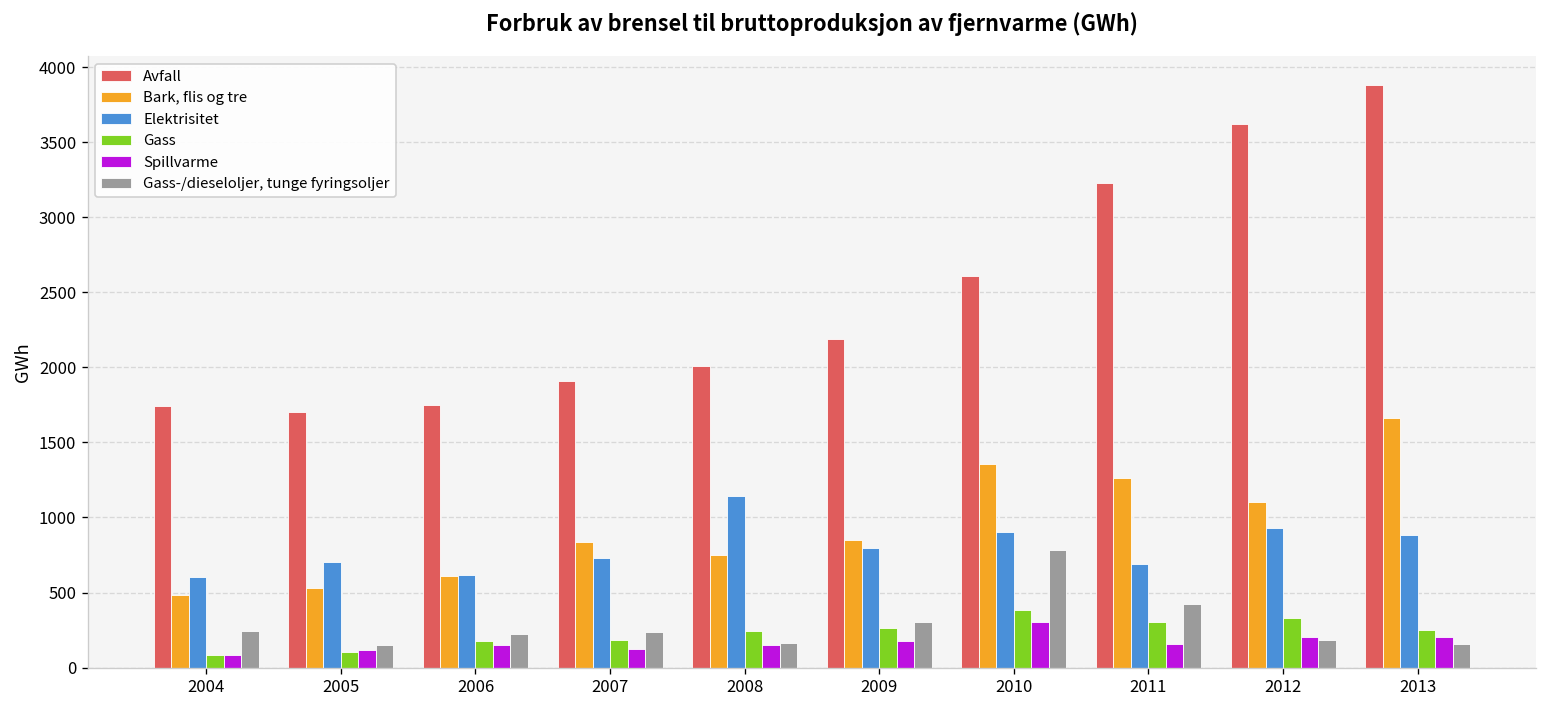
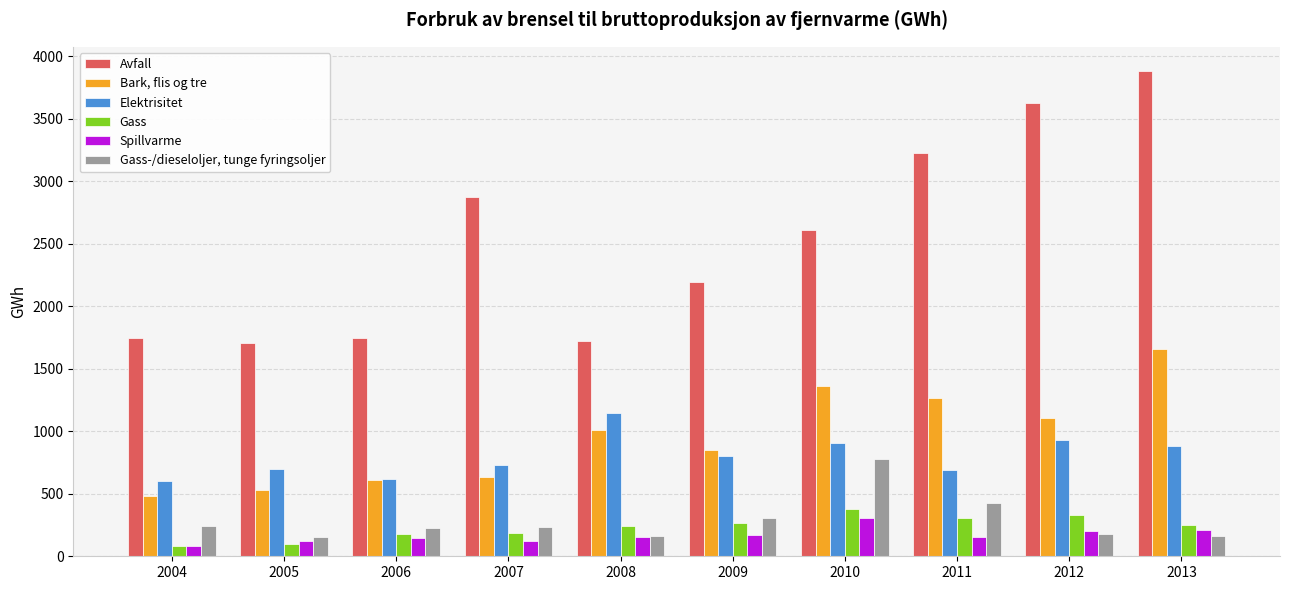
  {
    "Avfall": {
      "2004": 1740,
      "2005": 1710,
      "2006": 1750,
-     "2007": 1910,
-     "2008": 2010,
+     "2007": 2870,
+     "2008": 1720,
      "2009": 2190,
      "2010": 2610,
      "2011": 3230,
      "2012": 3620,
      "2013": 3880
    },
    "Bark, flis og tre": {
      "2004": 480,
      "2005": 530,
      "2006": 610,
-     "2007": 840,
-     "2008": 750,
+     "2007": 630,
+     "2008": 1010,
      "2009": 850,
      "2010": 1360,
      "2011": 1270,
      "2012": 1100,
      "2013": 1660
    },
    "Elektrisitet": {
      "2004": 600,
      "2005": 700,
      "2006": 620,
      "2007": 730,
      "2008": 1140,
      "2009": 800,
      "2010": 900,
      "2011": 690,
      "2012": 930,
      "2013": 880
    },
    "Gass": {
      "2004": 80,
      "2005": 100,
      "2006": 180,
      "2007": 180,
      "2008": 240,
      "2009": 260,
      "2010": 380,
      "2011": 310,
      "2012": 330,
      "2013": 250
    },
    "Spillvarme": {
      "2004": 90,
      "2005": 120,
      "2006": 150,
      "2007": 120,
      "2008": 150,
      "2009": 170,
      "2010": 300,
      "2011": 160,
      "2012": 200,
      "2013": 210
    },
    "Gass-/dieseloljer, tunge fyringsoljer": {
      "2004": 240,
      "2005": 150,
      "2006": 220,
      "2007": 240,
      "2008": 170,
      "2009": 310,
      "2010": 780,
      "2011": 420,
      "2012": 180,
      "2013": 160
    }
  }
